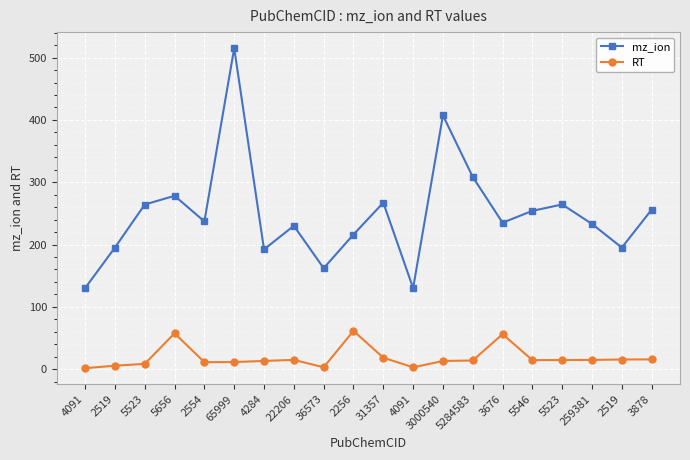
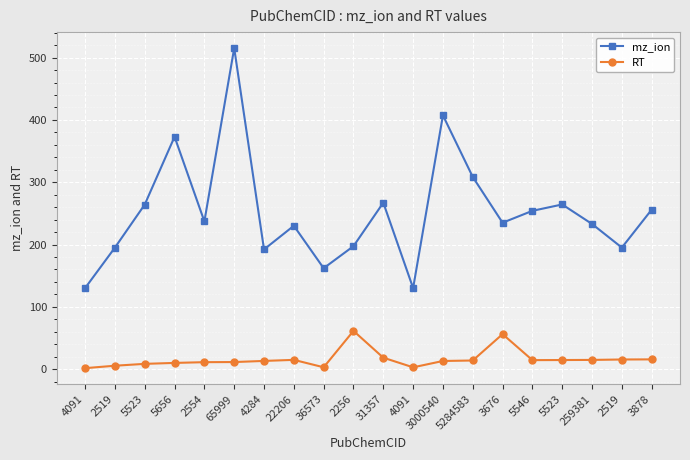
  {
    "mz_ion": {
-     "5656": 280,
+     "5656": 370,
      "2554": 240,
      "65999": 520,
      "4284": 190,
      "22206": 230,
      "36573": 160,
-     "2256": 220,
+     "2256": 200,
      "31357": 270,
      "3000540": 410,
      "5284583": 310,
      "3676": 240,
      "5546": 250,
      "259381": 230,
      "3878": 260
    },
    "RT": {
-     "5656": 60,
+     "5656": 10,
      "2554": 10,
      "65999": 10,
      "4284": 10,
      "22206": 10,
      "36573": 0,
      "2256": 60,
      "31357": 20,
      "3000540": 10,
      "5284583": 10,
      "3676": 60,
      "5546": 10,
      "259381": 10,
      "3878": 20
    }
  }
